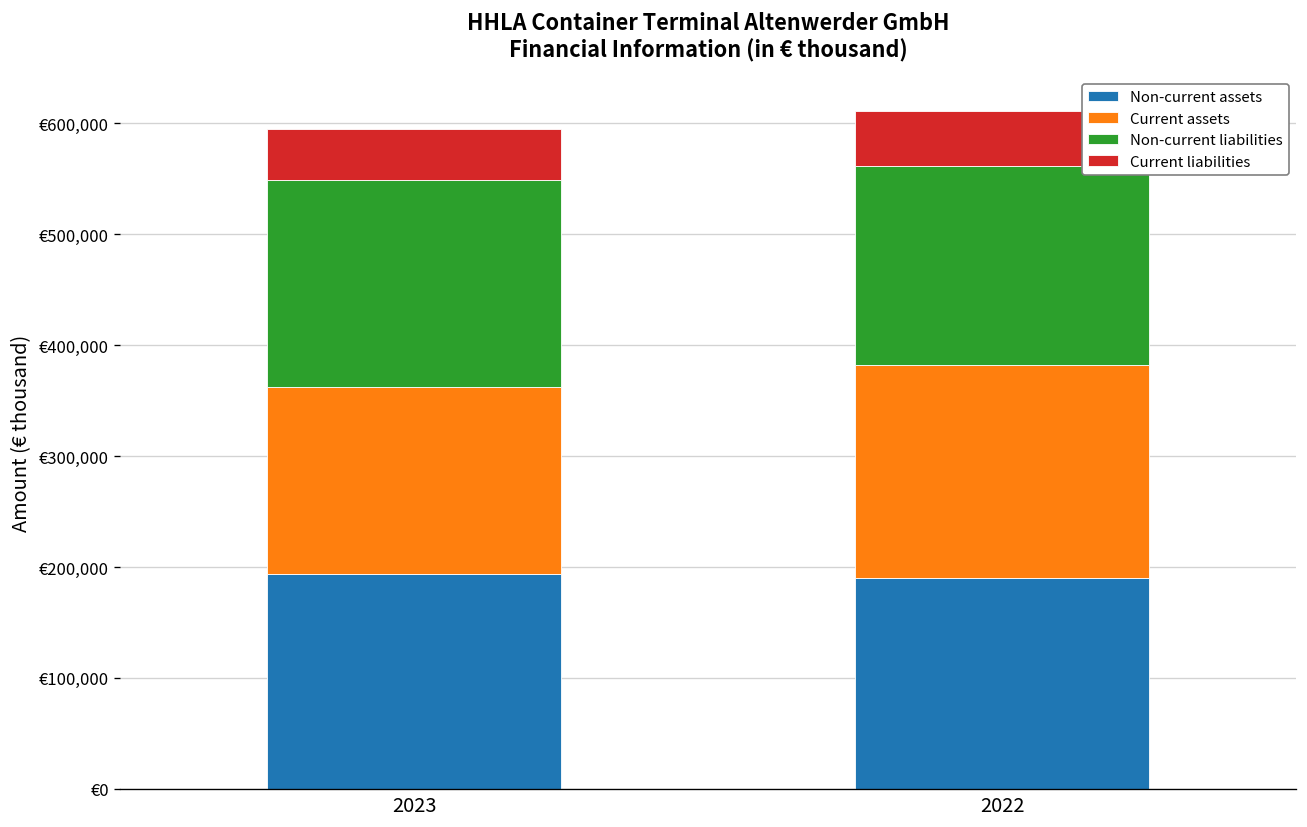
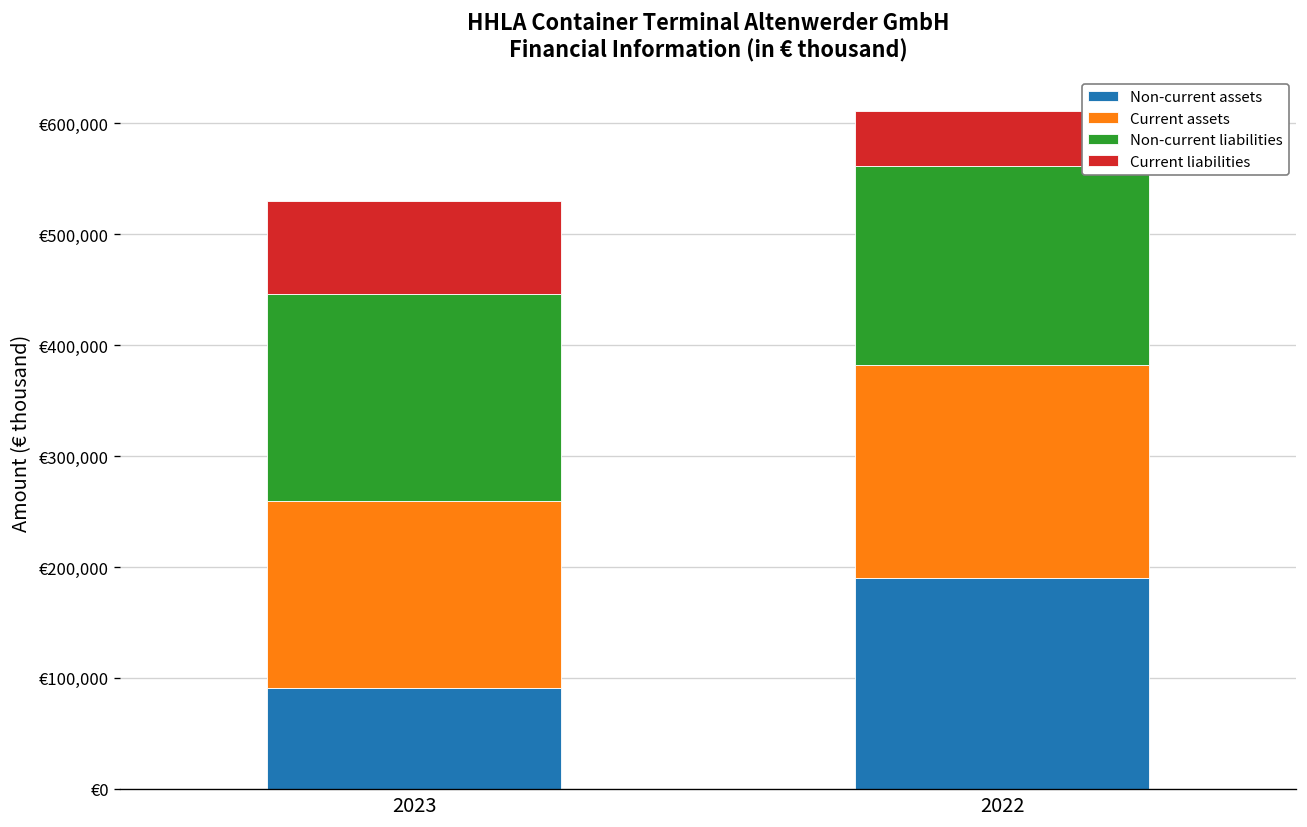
  {
    "Non-current assets": {
-     "2023": "€190,000",
+     "2023": "€90,000",
      "2022": "€190,000"
    },
    "Current assets": {
      "2023": "€170,000",
      "2022": "€190,000"
    },
    "Non-current liabilities": {
      "2023": "€190,000",
      "2022": "€180,000"
    },
    "Current liabilities": {
-     "2023": "€50,000",
+     "2023": "€80,000",
      "2022": "€50,000"
    }
  }
